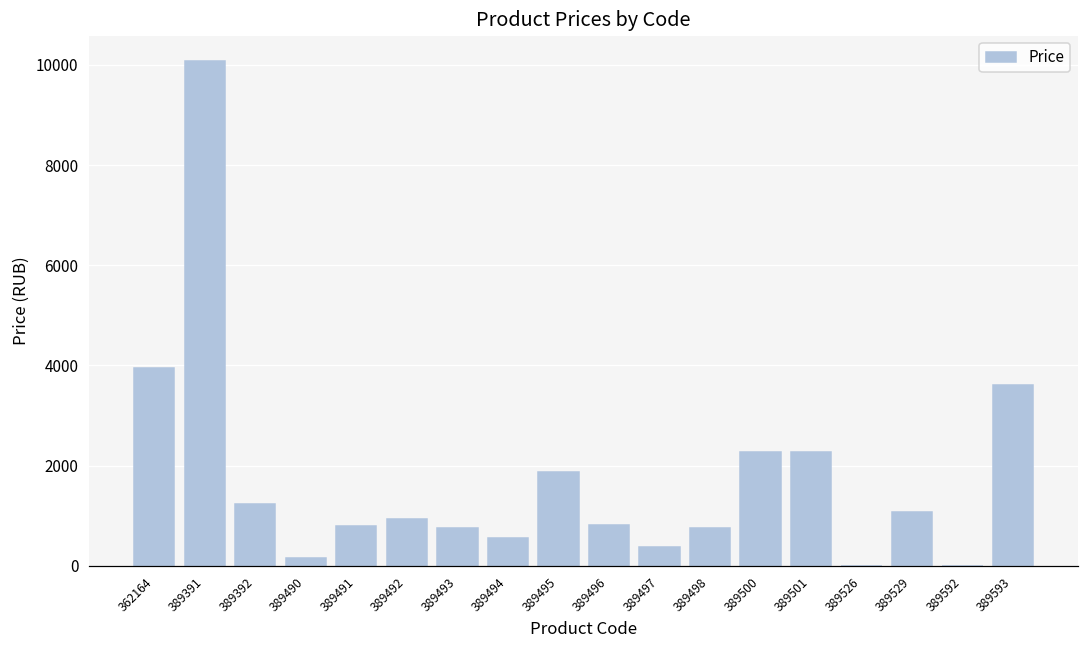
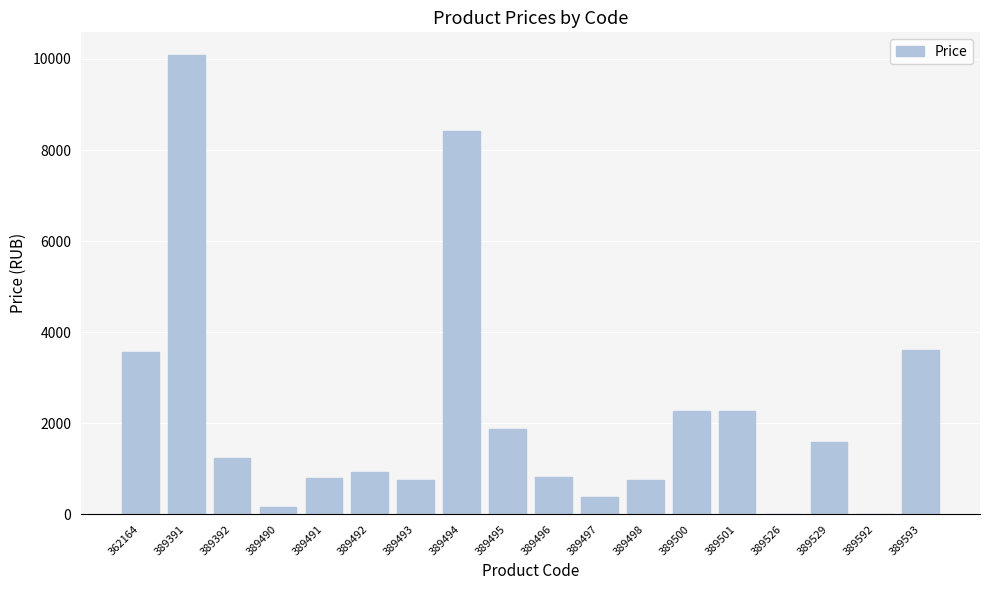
  {
-   "362164": 3900,
+   "362164": 3600,
    "389391": 10100,
    "389392": 1200,
    "389490": 200,
    "389491": 800,
    "389492": 900,
    "389493": 800,
-   "389494": 600,
+   "389494": 8400,
    "389495": 1900,
    "389496": 800,
    "389497": 400,
    "389498": 800,
    "389500": 2300,
    "389501": 2300,
    "389526": 0,
-   "389529": 1100,
+   "389529": 1600,
    "389592": 0,
    "389593": 3600
  }
